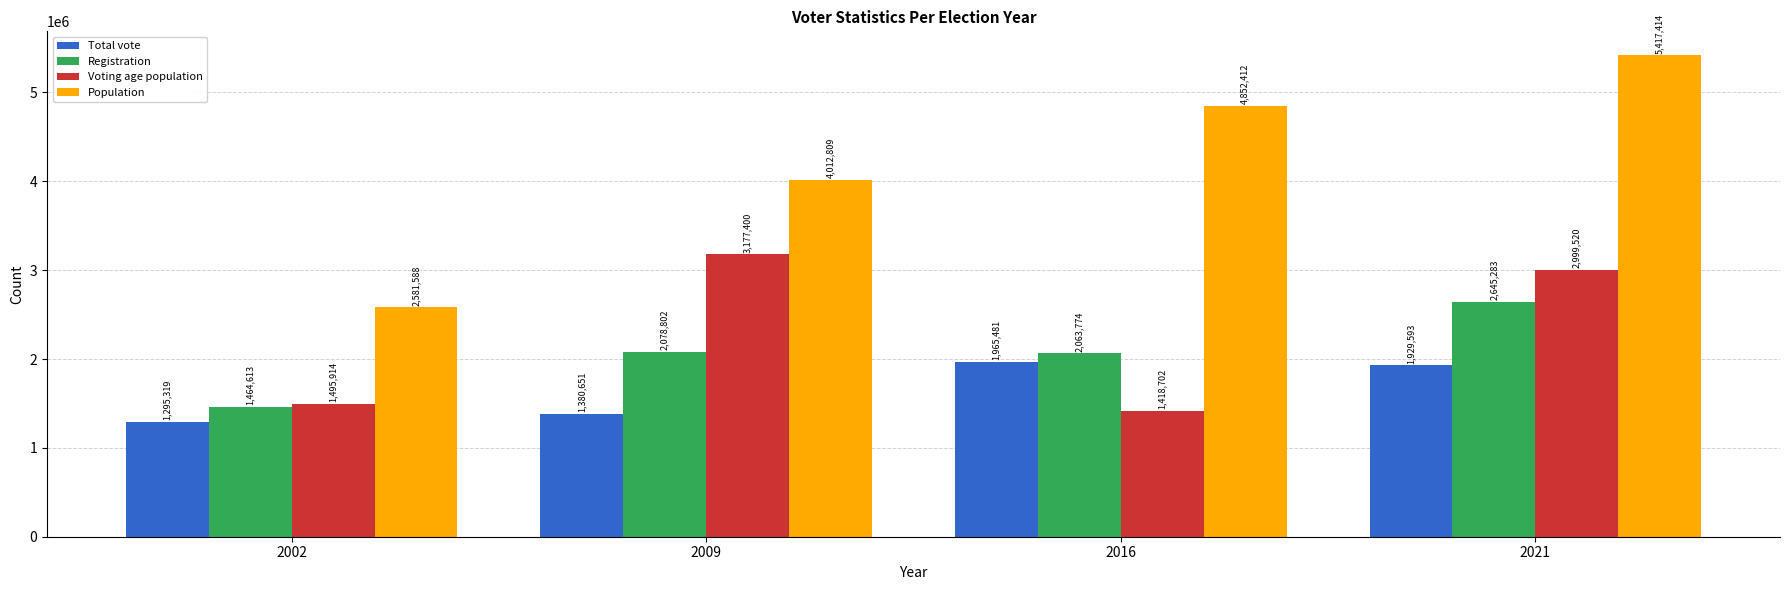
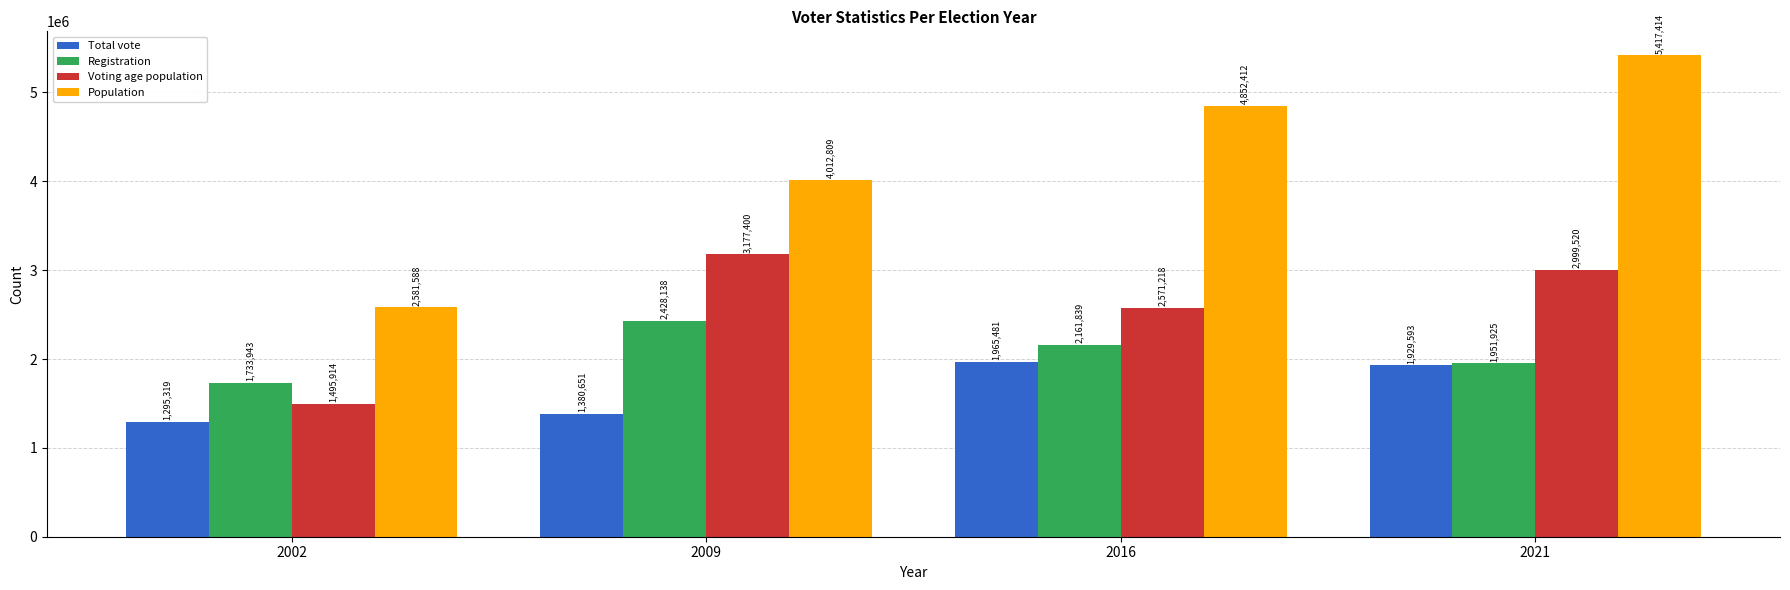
  {
    "Total vote": {
      "2002": "1,295,319",
      "2009": "1,380,651",
      "2016": "1,965,481",
      "2021": "1,929,593"
    },
    "Registration": {
-     "2002": "1,464,613",
-     "2009": "2,078,802",
-     "2016": "2,063,774",
-     "2021": "2,645,283"
+     "2002": "1,733,943",
+     "2009": "2,428,138",
+     "2016": "2,161,839",
+     "2021": "1,951,925"
    },
    "Voting age population": {
      "2002": "1,495,914",
      "2009": "3,177,400",
-     "2016": "1,418,702",
+     "2016": "2,571,218",
      "2021": "2,999,520"
    },
    "Population": {
      "2002": "2,581,588",
      "2009": "4,012,809",
      "2016": "4,852,412",
      "2021": "5,417,414"
    }
  }
